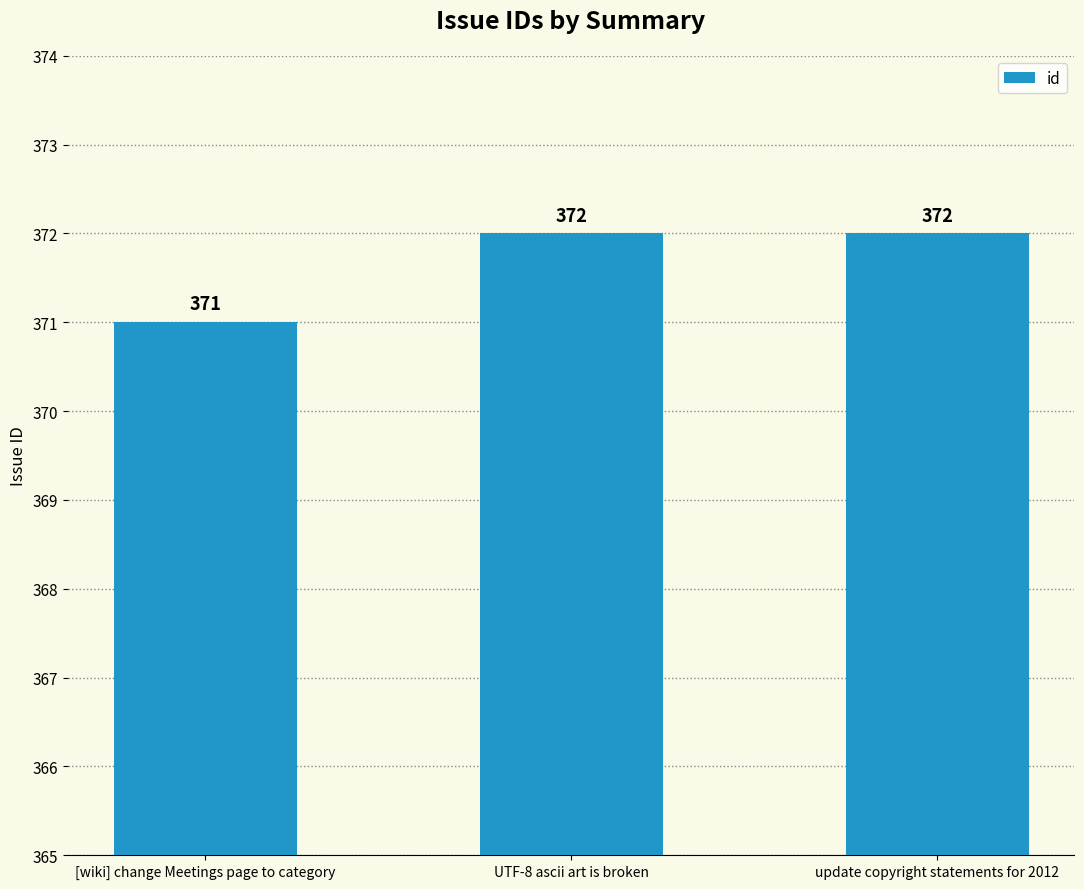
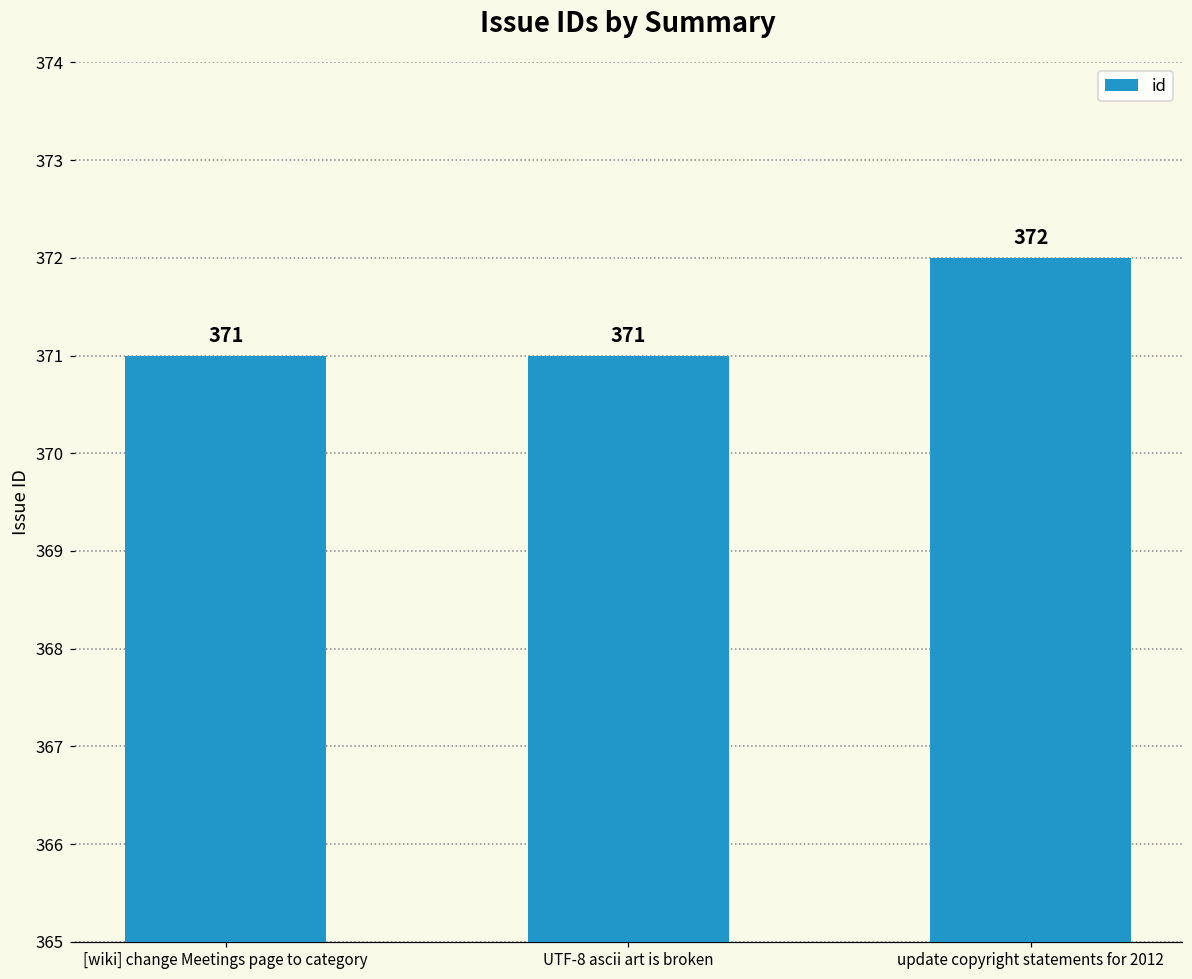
  {
    "[wiki] change Meetings page to category": 371,
-   "UTF-8 ascii art is broken": 372,
+   "UTF-8 ascii art is broken": 371,
    "update copyright statements for 2012": 372
  }
